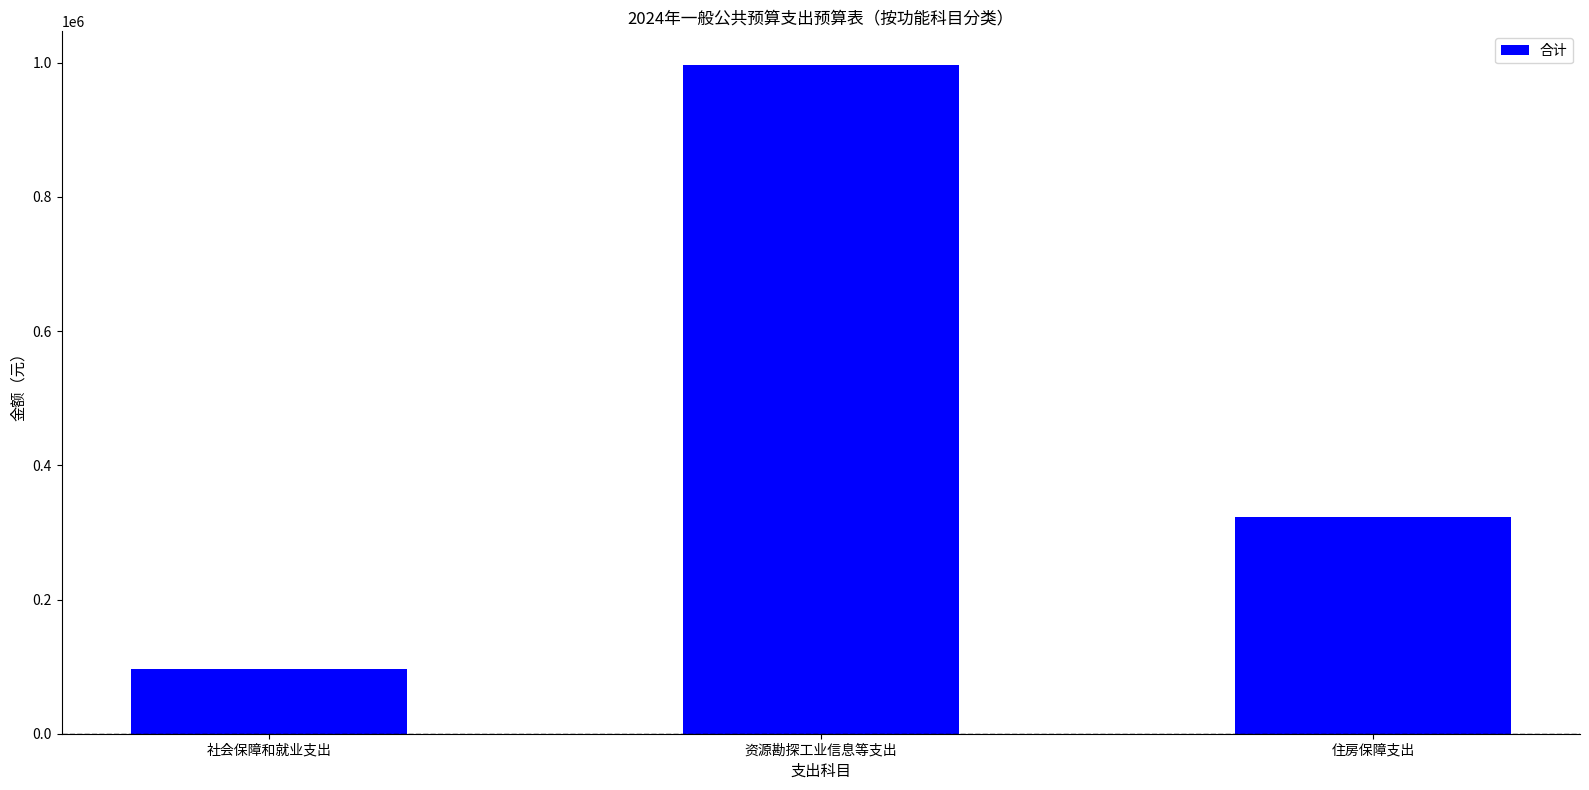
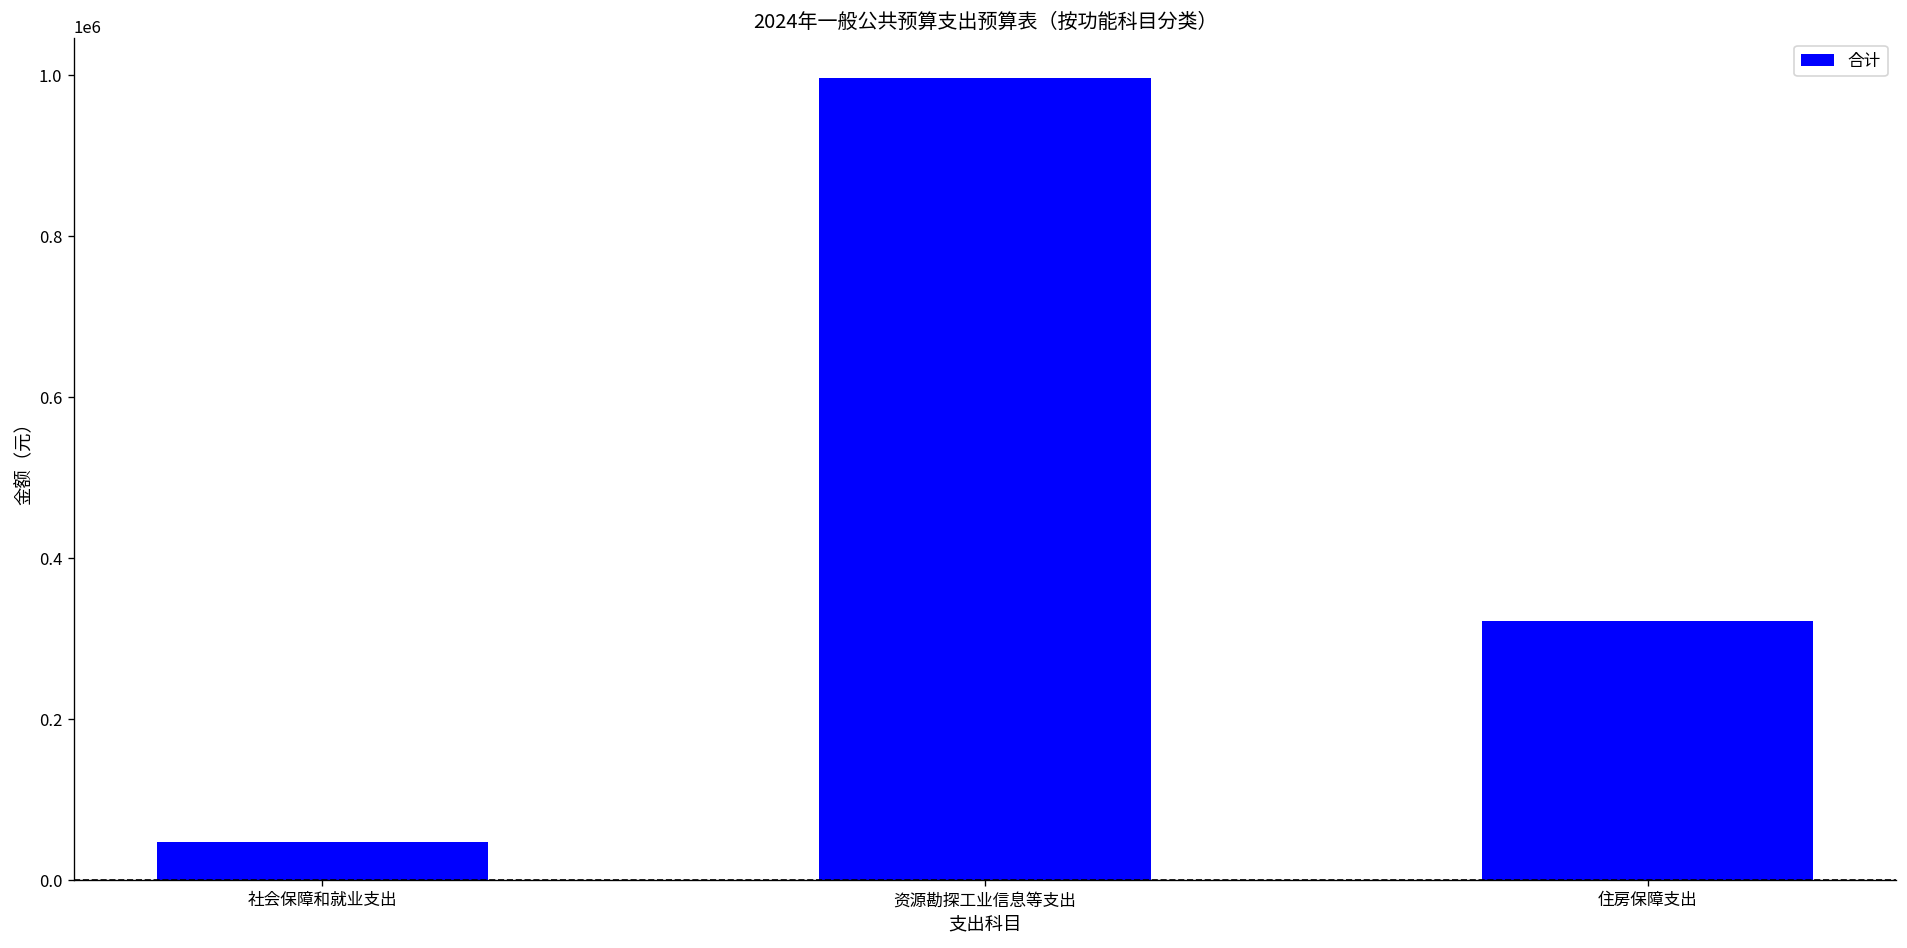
  {
-   "社会保障和就业支出": 100000,
+   "社会保障和就业支出": 50000,
    "资源勘探工业信息等支出": 1000000,
    "住房保障支出": 320000
  }
